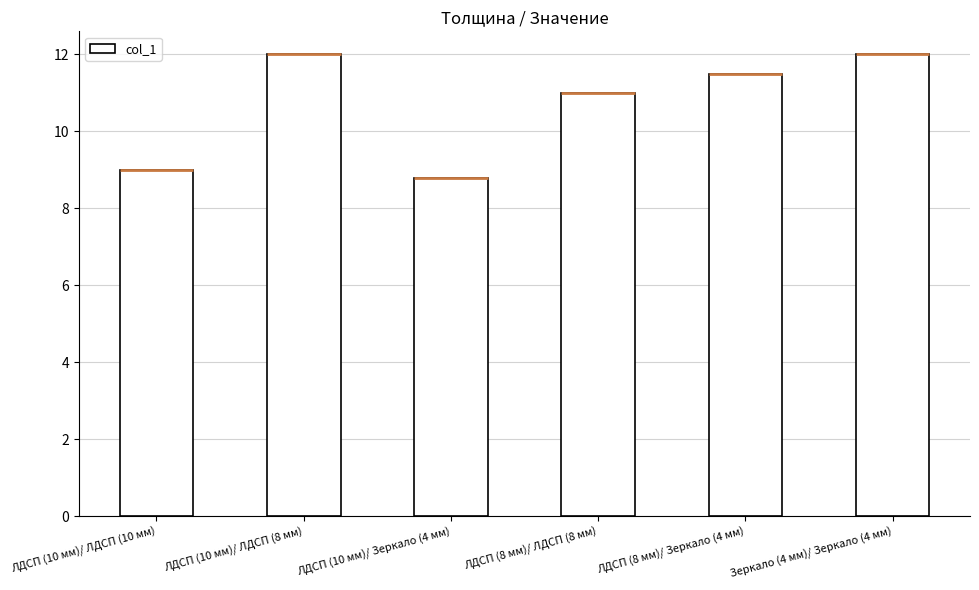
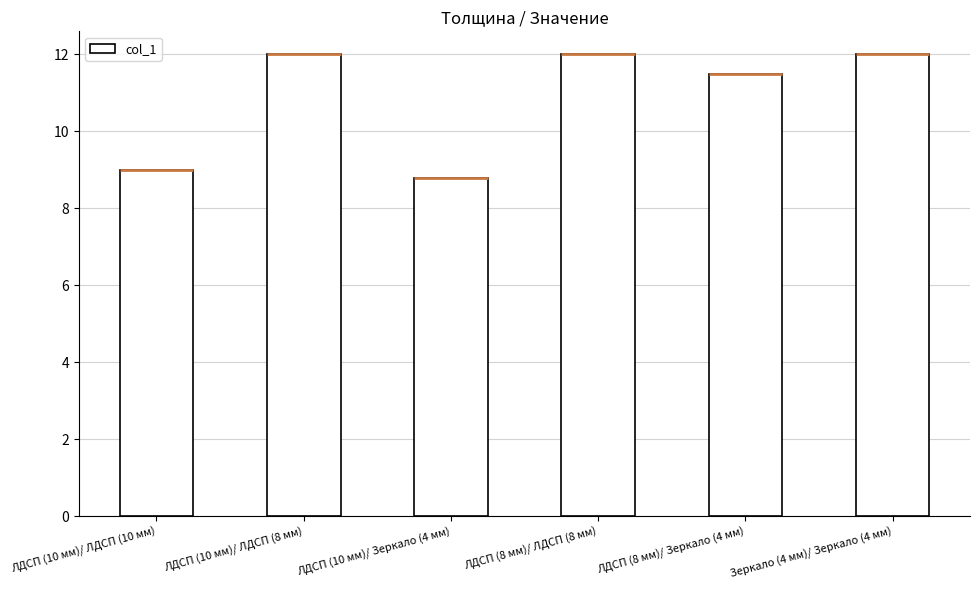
  {
    "ЛДСП (10 мм)/ ЛДСП (10 мм)": 9,
    "ЛДСП (10 мм)/ ЛДСП (8 мм)": 12,
    "ЛДСП (10 мм)/ Зеркало (4 мм)": 8.8,
-   "ЛДСП (8 мм)/ ЛДСП (8 мм)": 11,
+   "ЛДСП (8 мм)/ ЛДСП (8 мм)": 12,
    "ЛДСП (8 мм)/ Зеркало (4 мм)": 11.5,
    "Зеркало (4 мм)/ Зеркало (4 мм)": 12
  }
